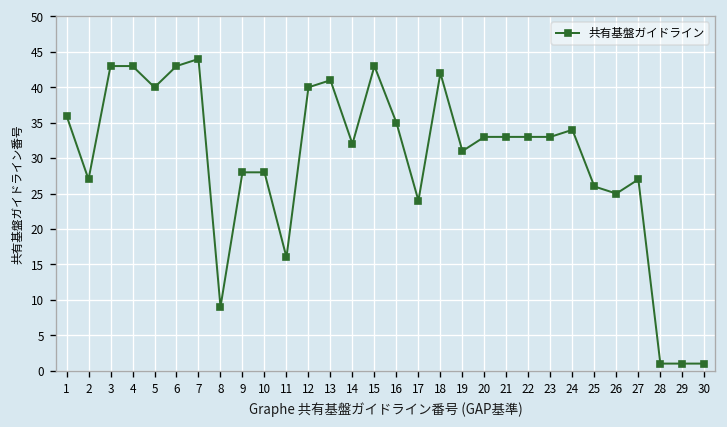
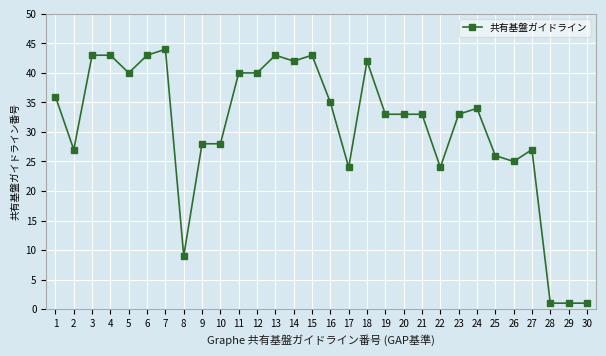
  {
    "1": 36,
    "2": 27,
    "3": 43,
    "4": 43,
    "5": 40,
    "6": 43,
    "7": 44,
    "8": 9,
    "9": 28,
    "10": 28,
-   "11": 16,
+   "11": 40,
    "12": 40,
-   "13": 41,
-   "14": 32,
+   "13": 43,
+   "14": 42,
    "15": 43,
    "16": 35,
    "17": 24,
    "18": 42,
-   "19": 31,
+   "19": 33,
    "20": 33,
    "21": 33,
-   "22": 33,
+   "22": 24,
    "23": 33,
    "24": 34,
    "25": 26,
    "26": 25,
    "27": 27,
    "28": 1,
    "29": 1,
    "30": 1
  }
